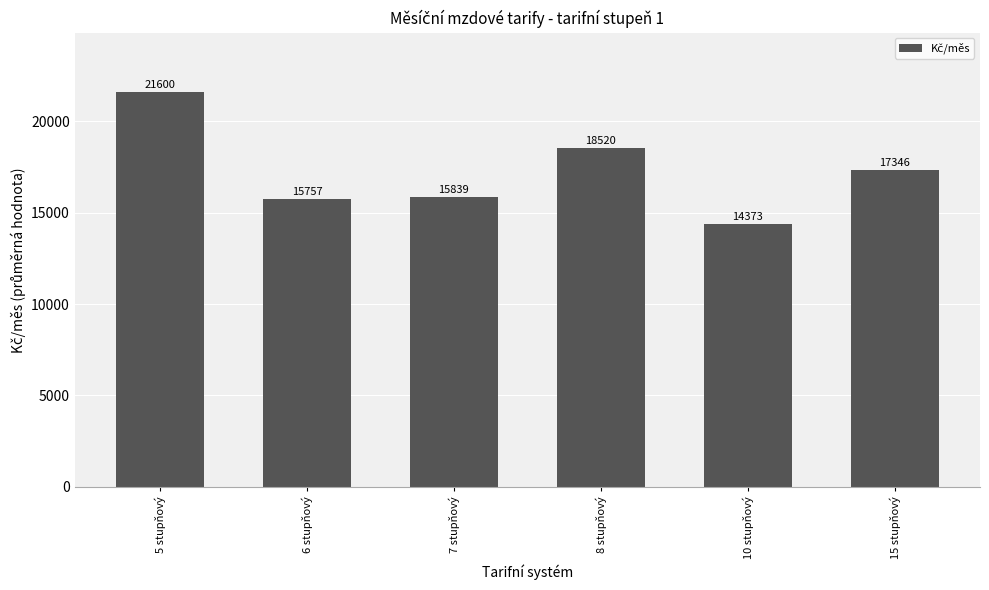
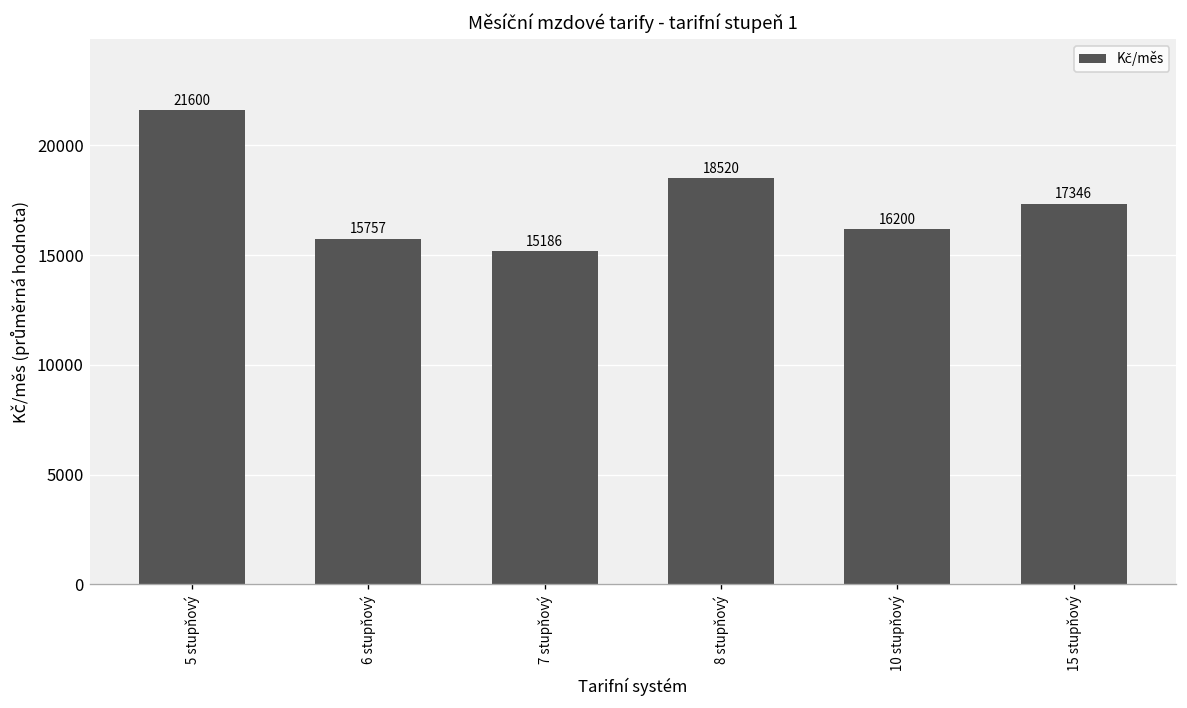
  {
    "5 stupňový": 21600,
    "6 stupňový": 15757,
-   "7 stupňový": 15839,
+   "7 stupňový": 15186,
    "8 stupňový": 18520,
-   "10 stupňový": 14373,
+   "10 stupňový": 16200,
    "15 stupňový": 17346
  }
